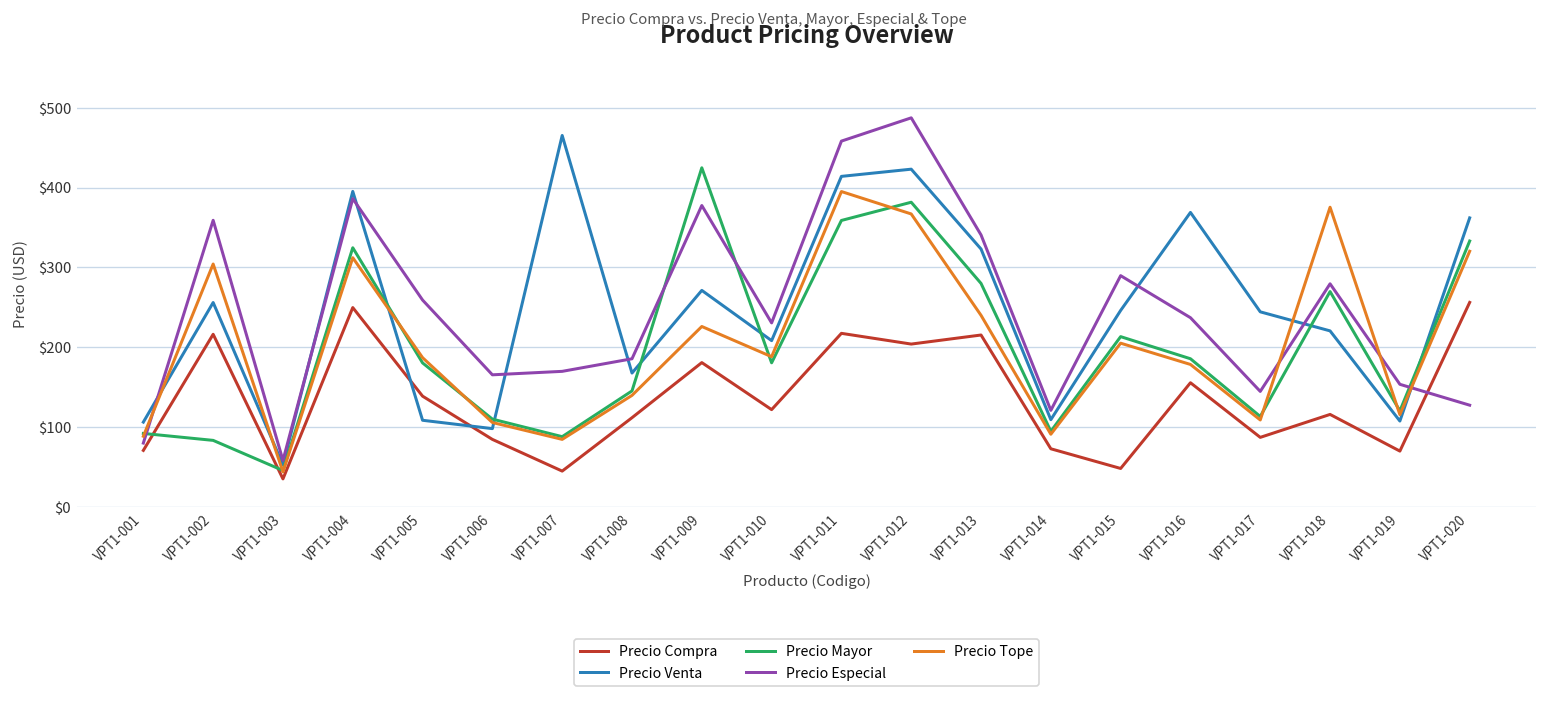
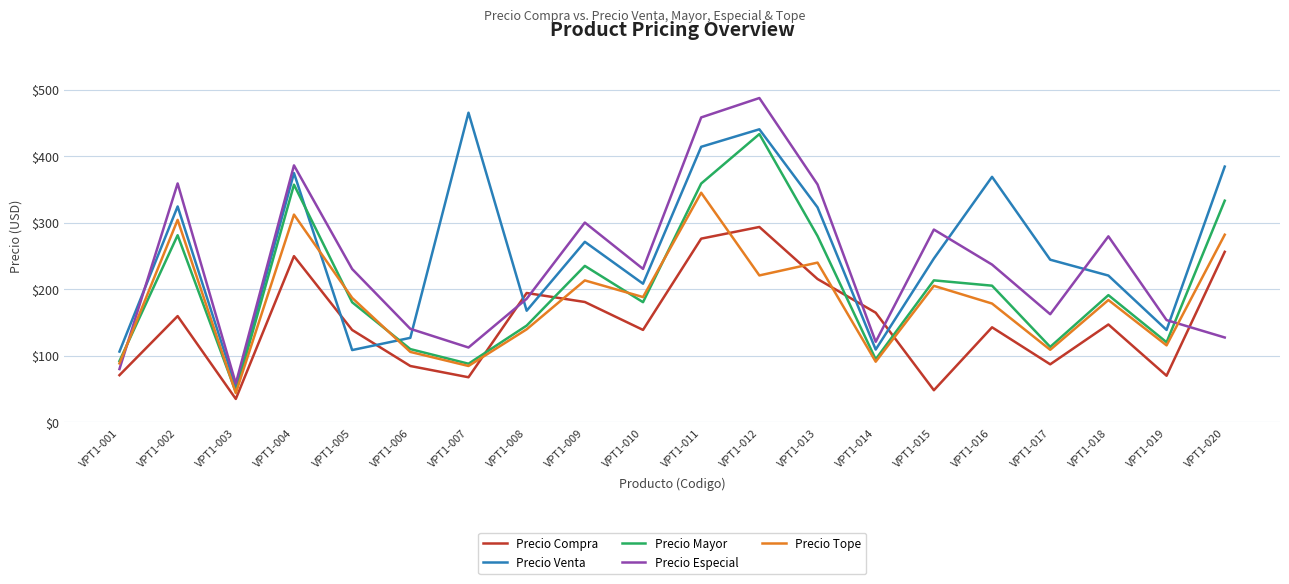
  {
    "Precio Compra": {
      "VPT1-001": "$70",
-     "VPT1-002": "$220",
+     "VPT1-002": "$160",
      "VPT1-003": "$40",
      "VPT1-004": "$250",
      "VPT1-005": "$140",
      "VPT1-006": "$80",
-     "VPT1-007": "$40",
-     "VPT1-008": "$110",
+     "VPT1-007": "$70",
+     "VPT1-008": "$190",
      "VPT1-009": "$180",
-     "VPT1-010": "$120",
-     "VPT1-011": "$220",
-     "VPT1-012": "$200",
+     "VPT1-010": "$140",
+     "VPT1-011": "$280",
+     "VPT1-012": "$290",
      "VPT1-013": "$220",
-     "VPT1-014": "$70",
+     "VPT1-014": "$160",
      "VPT1-015": "$50",
-     "VPT1-016": "$160",
+     "VPT1-016": "$140",
      "VPT1-017": "$90",
-     "VPT1-018": "$120",
+     "VPT1-018": "$150",
      "VPT1-019": "$70",
      "VPT1-020": "$260"
    },
    "Precio Venta": {
      "VPT1-001": "$110",
-     "VPT1-002": "$260",
+     "VPT1-002": "$320",
      "VPT1-003": "$50",
-     "VPT1-004": "$400",
+     "VPT1-004": "$370",
      "VPT1-005": "$110",
-     "VPT1-006": "$100",
+     "VPT1-006": "$130",
      "VPT1-007": "$470",
      "VPT1-008": "$170",
      "VPT1-009": "$270",
      "VPT1-010": "$210",
      "VPT1-011": "$410",
-     "VPT1-012": "$420",
+     "VPT1-012": "$440",
      "VPT1-013": "$320",
      "VPT1-014": "$110",
      "VPT1-015": "$250",
      "VPT1-016": "$370",
      "VPT1-017": "$240",
      "VPT1-018": "$220",
-     "VPT1-019": "$110",
-     "VPT1-020": "$360"
+     "VPT1-019": "$140",
+     "VPT1-020": "$380"
    },
    "Precio Mayor": {
-     "VPT1-002": "$80",
-     "VPT1-004": "$320",
+     "VPT1-002": "$280",
+     "VPT1-004": "$360",
      "VPT1-005": "$180",
      "VPT1-006": "$110",
      "VPT1-008": "$150",
-     "VPT1-009": "$420",
+     "VPT1-009": "$240",
      "VPT1-010": "$180",
      "VPT1-011": "$360",
-     "VPT1-012": "$380",
+     "VPT1-012": "$430",
      "VPT1-013": "$280",
      "VPT1-015": "$210",
-     "VPT1-016": "$190",
+     "VPT1-016": "$210",
      "VPT1-017": "$110",
-     "VPT1-018": "$270",
+     "VPT1-018": "$190",
      "VPT1-019": "$120",
      "VPT1-020": "$330"
    },
    "Precio Especial": {
      "VPT1-001": "$80",
      "VPT1-002": "$360",
      "VPT1-003": "$60",
      "VPT1-004": "$390",
-     "VPT1-005": "$260",
-     "VPT1-006": "$170",
-     "VPT1-007": "$170",
+     "VPT1-005": "$230",
+     "VPT1-006": "$140",
+     "VPT1-007": "$110",
      "VPT1-008": "$190",
-     "VPT1-009": "$380",
+     "VPT1-009": "$300",
      "VPT1-010": "$230",
      "VPT1-011": "$460",
      "VPT1-012": "$490",
-     "VPT1-013": "$340",
+     "VPT1-013": "$360",
      "VPT1-014": "$120",
      "VPT1-015": "$290",
      "VPT1-016": "$240",
-     "VPT1-017": "$140",
+     "VPT1-017": "$160",
      "VPT1-018": "$280",
      "VPT1-019": "$150",
      "VPT1-020": "$130"
    },
    "Precio Tope": {
      "VPT1-002": "$300",
      "VPT1-004": "$310",
      "VPT1-005": "$190",
      "VPT1-006": "$110",
      "VPT1-008": "$140",
-     "VPT1-009": "$230",
+     "VPT1-009": "$210",
      "VPT1-010": "$190",
-     "VPT1-011": "$390",
-     "VPT1-012": "$370",
+     "VPT1-011": "$340",
+     "VPT1-012": "$220",
      "VPT1-013": "$240",
      "VPT1-015": "$210",
      "VPT1-016": "$180",
      "VPT1-017": "$110",
-     "VPT1-018": "$380",
+     "VPT1-018": "$180",
      "VPT1-019": "$120",
-     "VPT1-020": "$320"
+     "VPT1-020": "$280"
    }
  }
